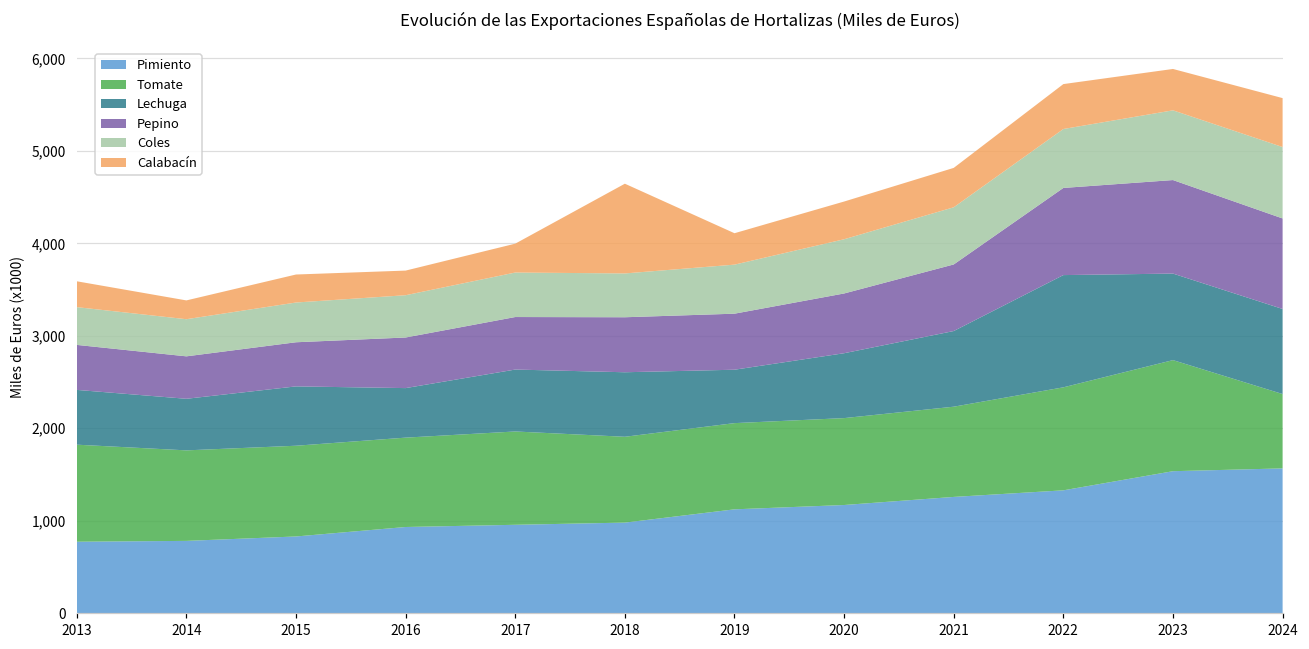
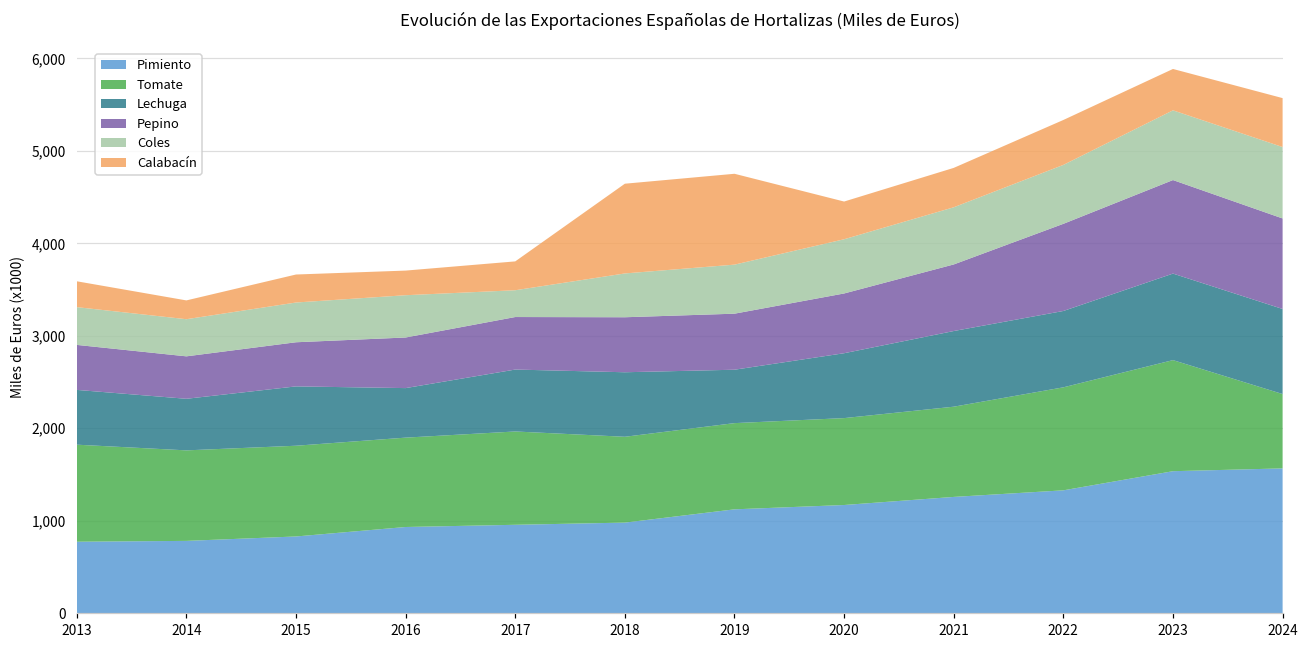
  {
    "Pimiento": {
      "2013": "800",
      "2014": "800",
      "2015": "800",
      "2016": "900",
      "2017": "1,000",
      "2018": "1,000",
      "2019": "1,100",
      "2020": "1,200",
      "2021": "1,300",
      "2022": "1,300",
      "2023": "1,500",
      "2024": "1,600"
    },
    "Tomate": {
      "2013": "1,000",
      "2014": "1,000",
      "2015": "1,000",
      "2016": "1,000",
      "2017": "1,000",
      "2018": "900",
      "2019": "900",
      "2020": "900",
      "2021": "1,000",
      "2022": "1,100",
      "2023": "1,200",
      "2024": "800"
    },
    "Lechuga": {
      "2013": "600",
      "2014": "600",
      "2015": "600",
      "2016": "500",
      "2017": "700",
      "2018": "700",
      "2019": "600",
      "2020": "700",
      "2021": "800",
-     "2022": "1,200",
+     "2022": "800",
      "2023": "900",
      "2024": "900"
    },
    "Pepino": {
      "2013": "500",
      "2014": "500",
      "2015": "500",
      "2016": "500",
      "2017": "600",
      "2018": "600",
      "2019": "600",
      "2020": "600",
      "2021": "700",
      "2022": "900",
      "2023": "1,000",
      "2024": "1,000"
    },
    "Coles": {
      "2013": "400",
      "2014": "400",
      "2015": "400",
      "2016": "500",
-     "2017": "500",
+     "2017": "300",
      "2018": "500",
      "2019": "500",
      "2020": "600",
      "2021": "600",
      "2022": "600",
      "2023": "800",
      "2024": "800"
    },
    "Calabacín": {
      "2013": "300",
      "2014": "200",
      "2015": "300",
      "2016": "300",
      "2017": "300",
      "2018": "1,000",
-     "2019": "300",
+     "2019": "1,000",
      "2020": "400",
      "2021": "400",
      "2022": "500",
      "2023": "400",
      "2024": "500"
    }
  }
